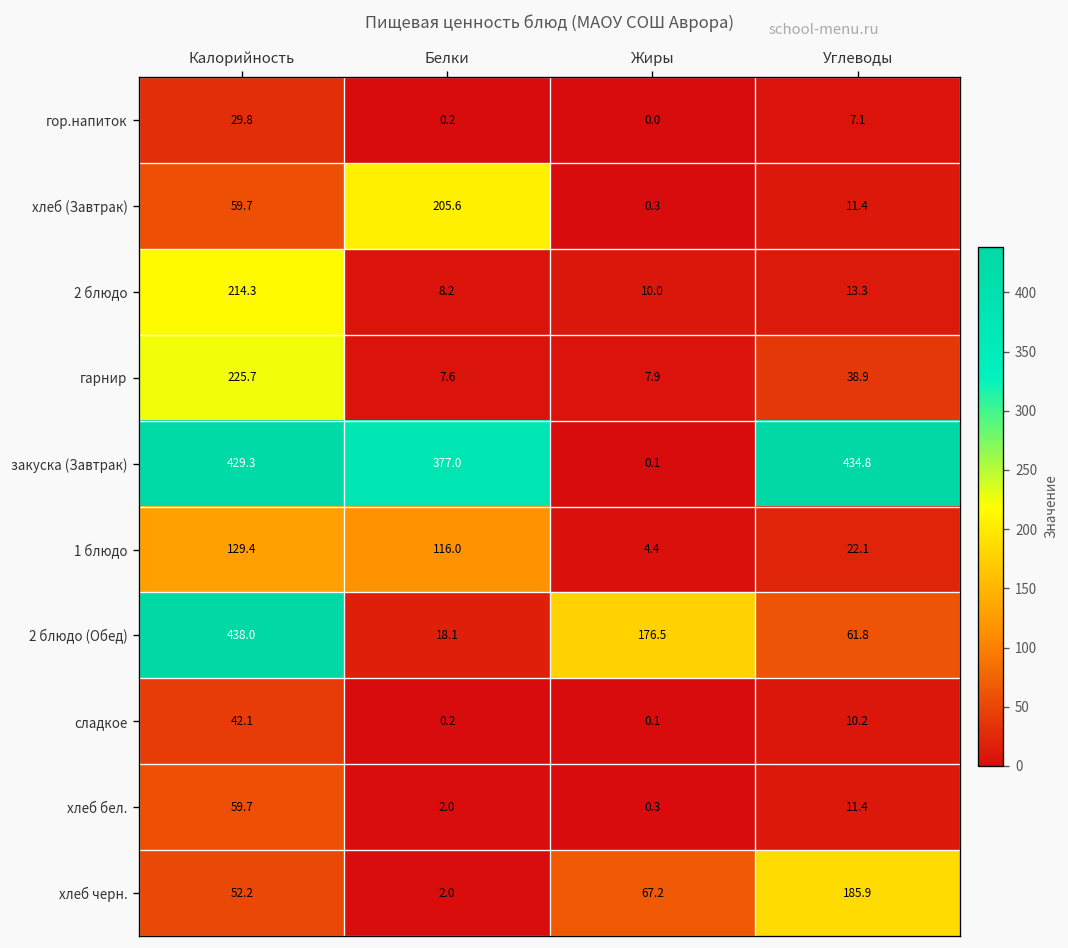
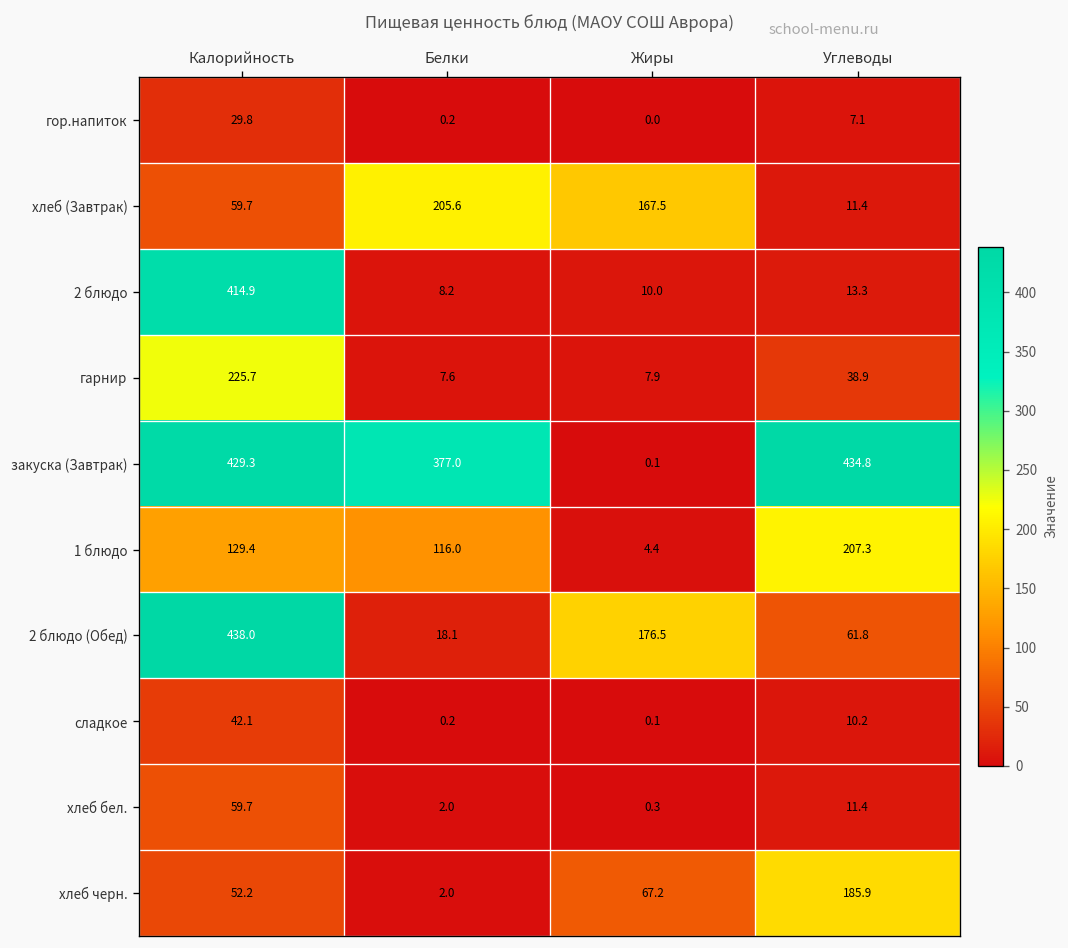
  {
    "гор.напиток": {
      "Калорийность": 29.8,
      "Белки": 0.2,
      "Жиры": 0.0,
      "Углеводы": 7.1
    },
    "хлеб (Завтрак)": {
      "Калорийность": 59.7,
      "Белки": 205.6,
-     "Жиры": 0.3,
+     "Жиры": 167.5,
      "Углеводы": 11.4
    },
    "2 блюдо": {
-     "Калорийность": 214.3,
+     "Калорийность": 414.9,
      "Белки": 8.2,
      "Жиры": 10.0,
      "Углеводы": 13.3
    },
    "гарнир": {
      "Калорийность": 225.7,
      "Белки": 7.6,
      "Жиры": 7.9,
      "Углеводы": 38.9
    },
    "закуска (Завтрак)": {
      "Калорийность": 429.3,
      "Белки": 377.0,
      "Жиры": 0.1,
      "Углеводы": 434.8
    },
    "1 блюдо": {
      "Калорийность": 129.4,
      "Белки": 116.0,
      "Жиры": 4.4,
-     "Углеводы": 22.1
+     "Углеводы": 207.3
    },
    "2 блюдо (Обед)": {
      "Калорийность": 438.0,
      "Белки": 18.1,
      "Жиры": 176.5,
      "Углеводы": 61.8
    },
    "сладкое": {
      "Калорийность": 42.1,
      "Белки": 0.2,
      "Жиры": 0.1,
      "Углеводы": 10.2
    },
    "хлеб бел.": {
      "Калорийность": 59.7,
      "Белки": 2.0,
      "Жиры": 0.3,
      "Углеводы": 11.4
    },
    "хлеб черн.": {
      "Калорийность": 52.2,
      "Белки": 2.0,
      "Жиры": 67.2,
      "Углеводы": 185.9
    }
  }
